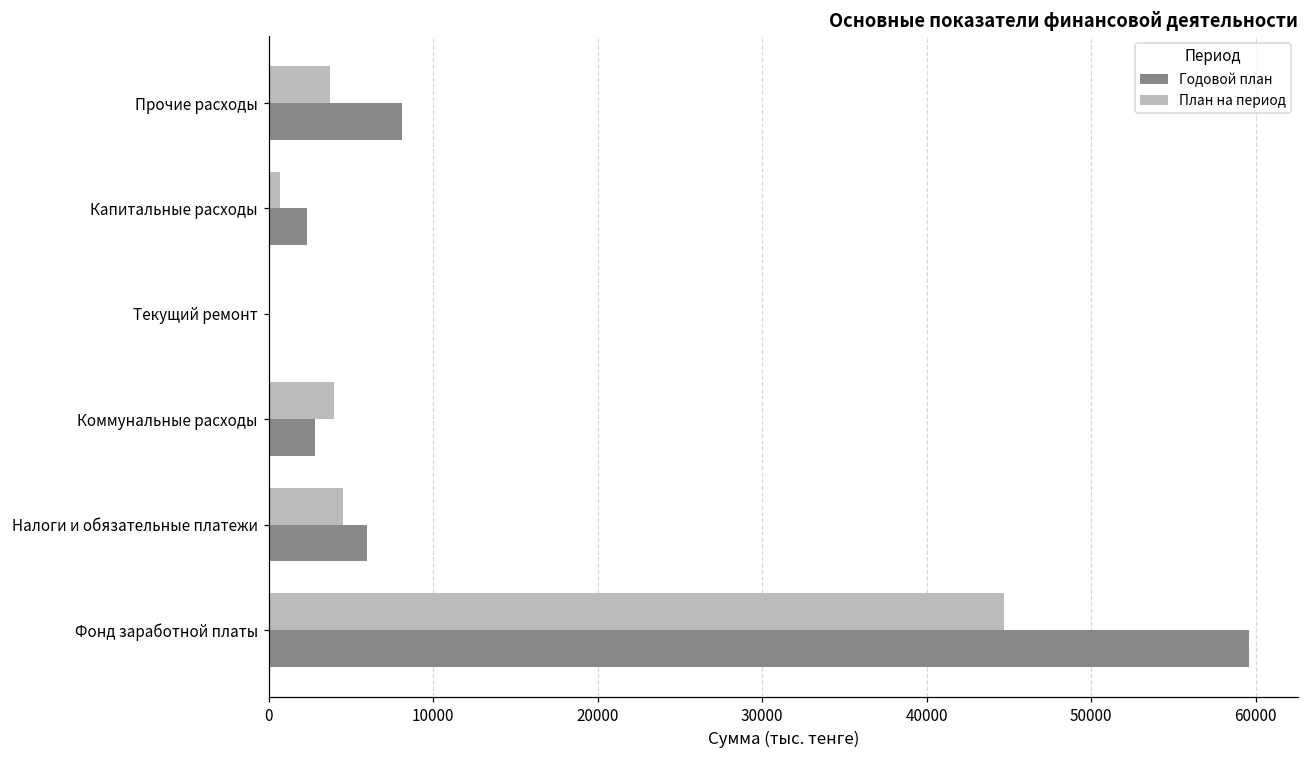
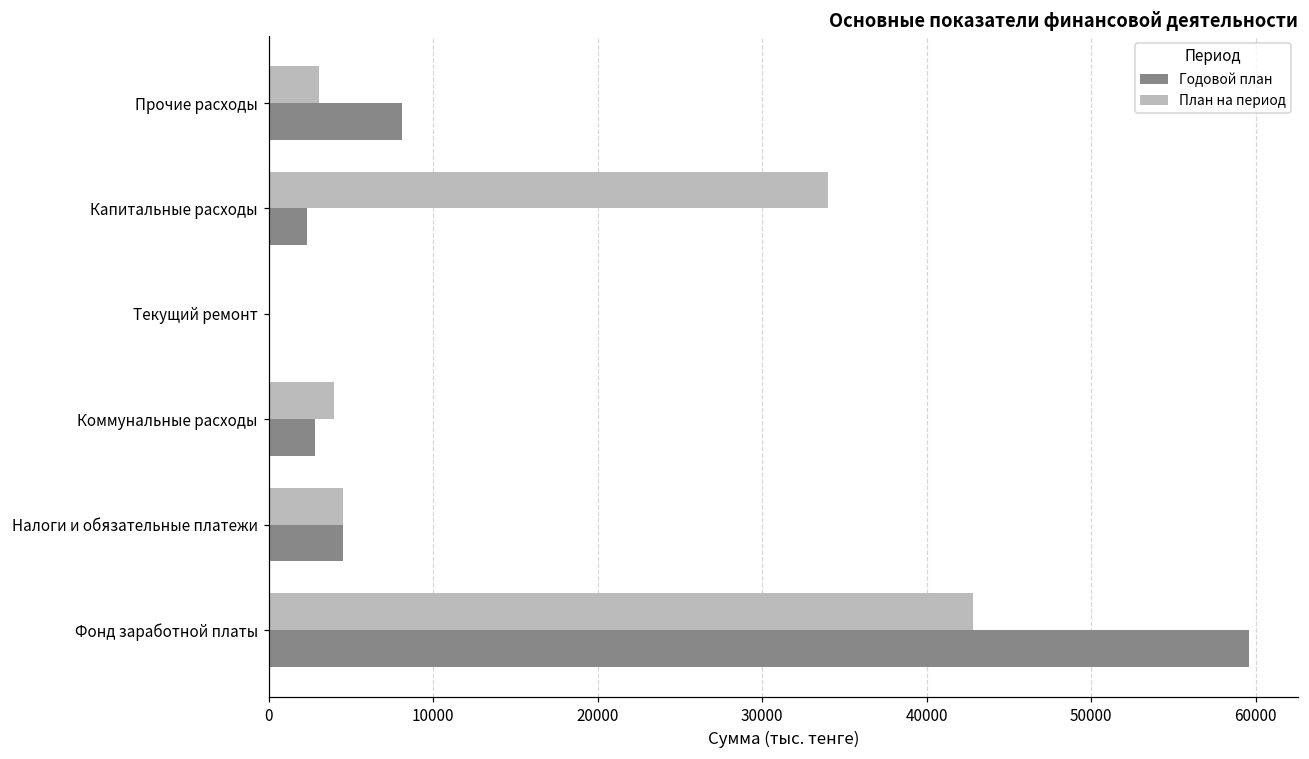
  {
    "Годовой план": {
      "Прочие расходы": 8100,
      "Капитальные расходы": 2300,
      "Текущий ремонт": 0,
      "Коммунальные расходы": 2800,
-     "Налоги и обязательные платежи": 6000,
+     "Налоги и обязательные платежи": 4500,
      "Фонд заработной платы": 59600
    },
    "План на период": {
-     "Прочие расходы": 3700,
-     "Капитальные расходы": 700,
+     "Прочие расходы": 3100,
+     "Капитальные расходы": 34000,
      "Текущий ремонт": 0,
      "Коммунальные расходы": 4000,
      "Налоги и обязательные платежи": 4500,
-     "Фонд заработной платы": 44700
+     "Фонд заработной платы": 42800
    }
  }
